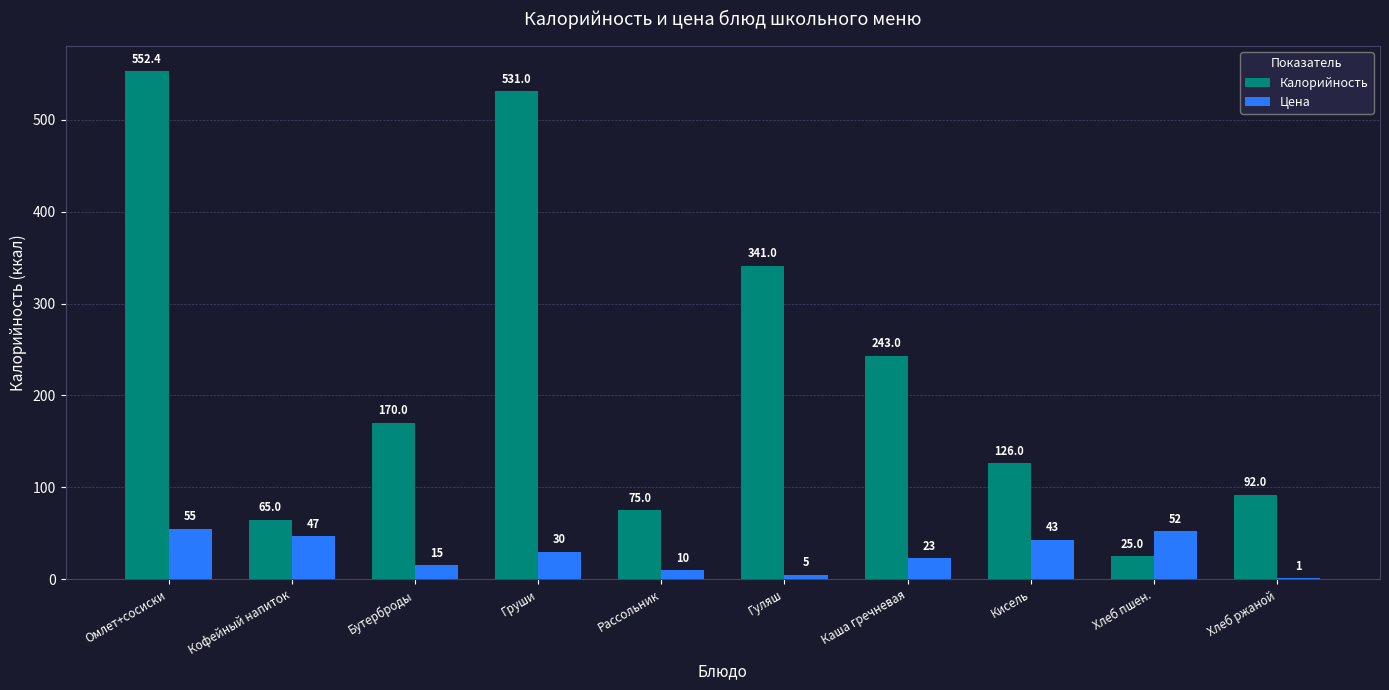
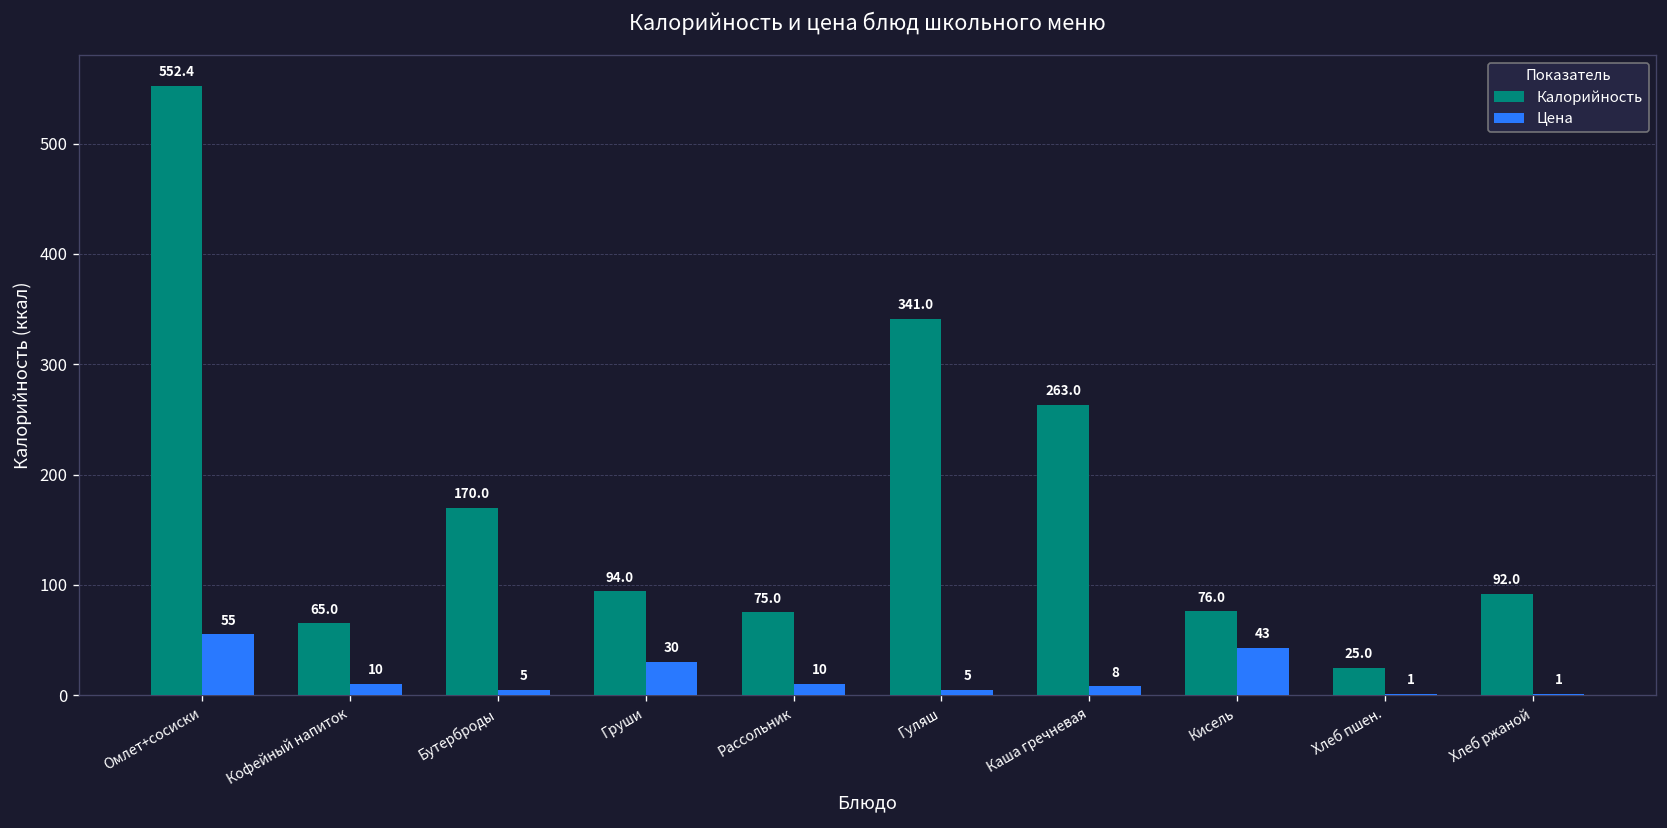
  {
    "Калорийность": {
      "Омлет+сосиски": 552.4,
      "Кофейный напиток": 65.0,
      "Бутерброды": 170.0,
-     "Груши": 531.0,
+     "Груши": 94.0,
      "Рассольник": 75.0,
      "Гуляш": 341.0,
-     "Каша гречневая": 243.0,
-     "Кисель": 126.0,
+     "Каша гречневая": 263.0,
+     "Кисель": 76.0,
      "Хлеб пшен.": 25.0,
      "Хлеб ржаной": 92.0
    },
    "Цена": {
      "Омлет+сосиски": 55,
-     "Кофейный напиток": 47,
-     "Бутерброды": 15,
+     "Кофейный напиток": 10,
+     "Бутерброды": 5,
      "Груши": 30,
      "Рассольник": 10,
      "Гуляш": 5,
-     "Каша гречневая": 23,
+     "Каша гречневая": 8,
      "Кисель": 43,
-     "Хлеб пшен.": 52,
+     "Хлеб пшен.": 1,
      "Хлеб ржаной": 1
    }
  }
